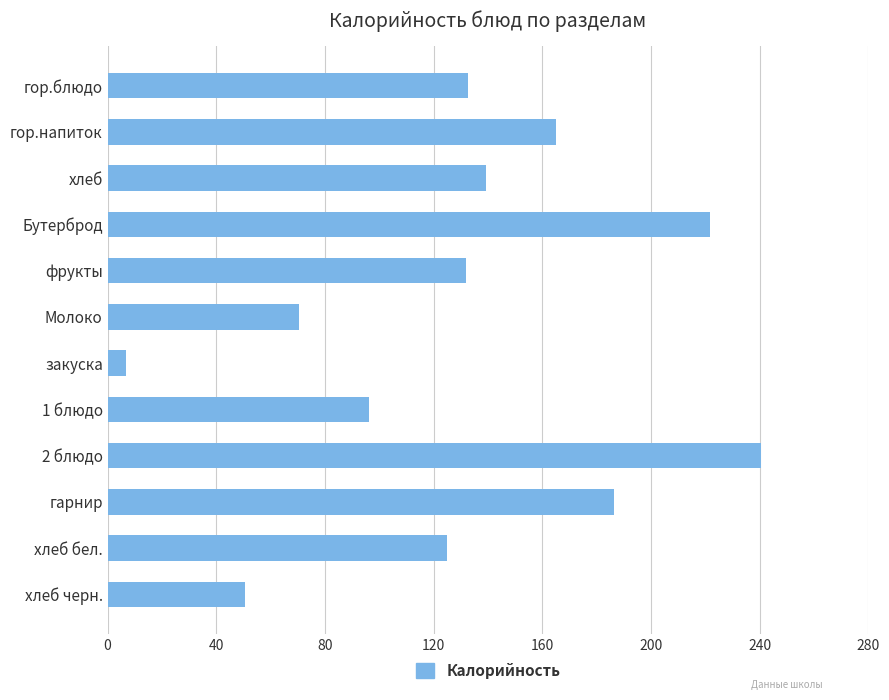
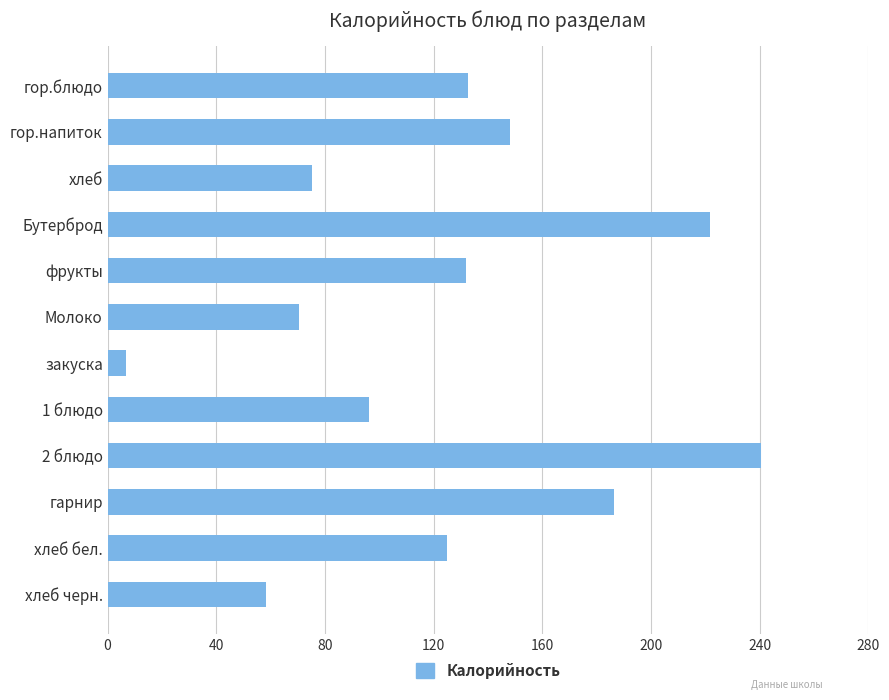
  {
    "гор.блюдо": 133,
-   "гор.напиток": 165,
-   "хлеб": 139,
+   "гор.напиток": 148,
+   "хлеб": 75,
    "Бутерброд": 222,
    "фрукты": 132,
    "Молоко": 71,
    "закуска": 7,
    "1 блюдо": 96,
    "2 блюдо": 240,
    "гарнир": 186,
    "хлеб бел.": 125,
-   "хлеб черн.": 51
+   "хлеб черн.": 58
  }
